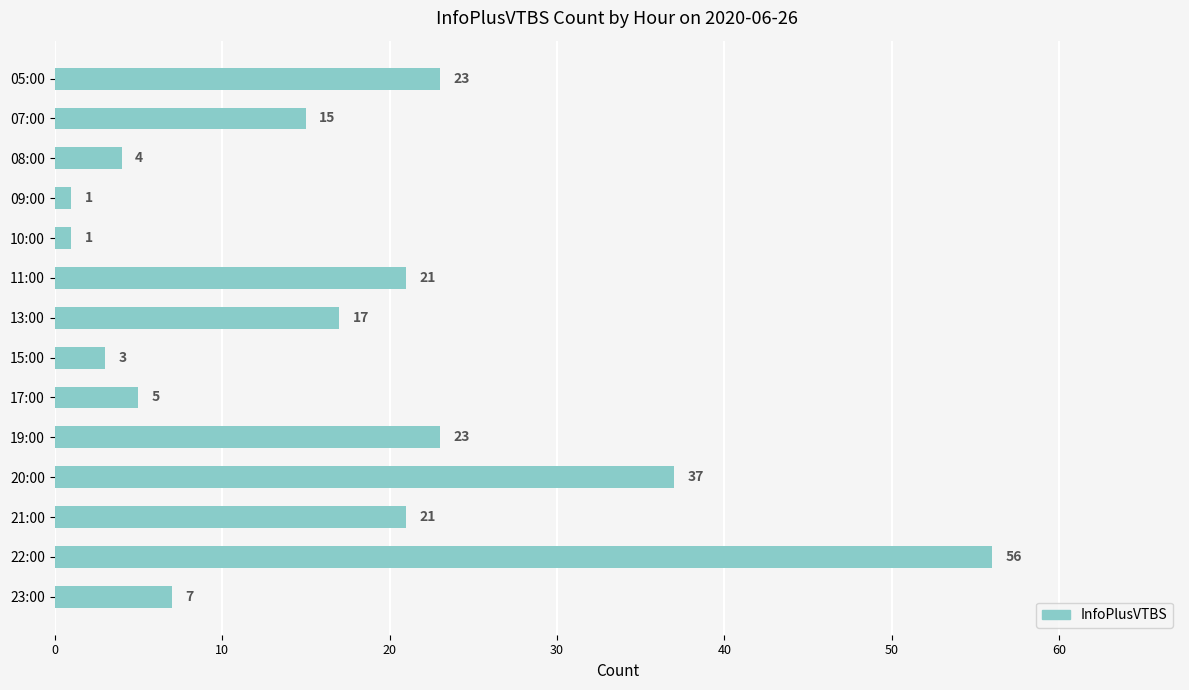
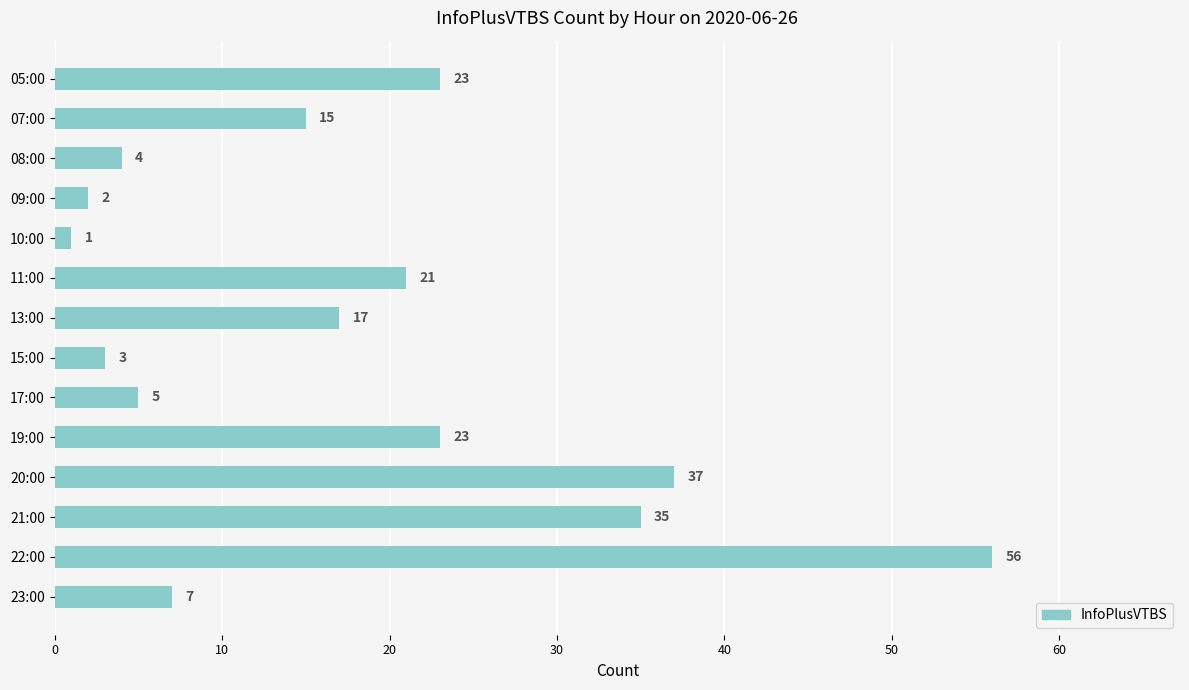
  {
    "05:00": 23,
    "07:00": 15,
    "08:00": 4,
-   "09:00": 1,
+   "09:00": 2,
    "10:00": 1,
    "11:00": 21,
    "13:00": 17,
    "15:00": 3,
    "17:00": 5,
    "19:00": 23,
    "20:00": 37,
-   "21:00": 21,
+   "21:00": 35,
    "22:00": 56,
    "23:00": 7
  }
